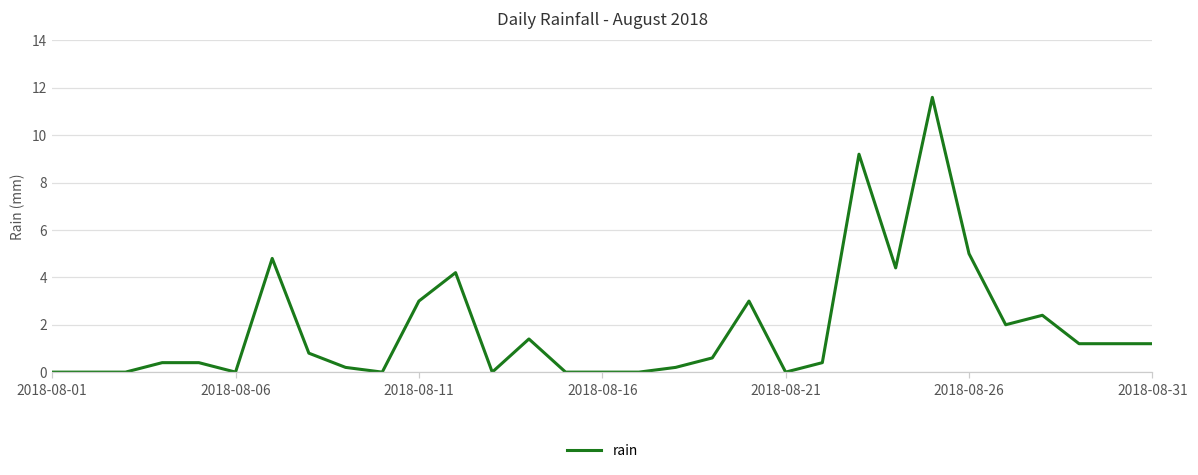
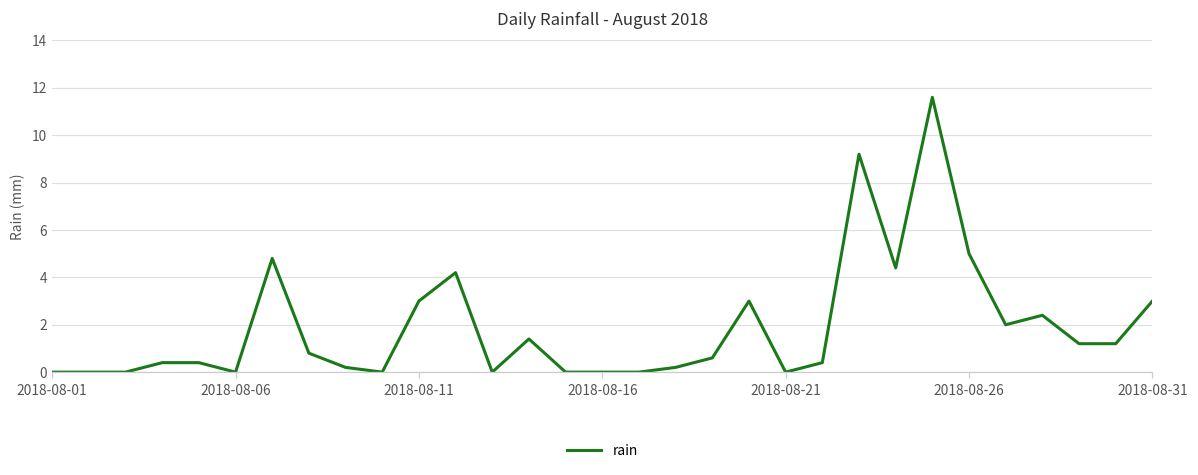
  {
    "2018-08-01": 0.0,
    "2018-08-06": 0.0,
    "2018-08-11": 3.0,
    "2018-08-16": 0.0,
    "2018-08-21": 0.0,
    "2018-08-26": 5.0,
-   "2018-08-31": 1.2
+   "2018-08-31": 3.0
  }
